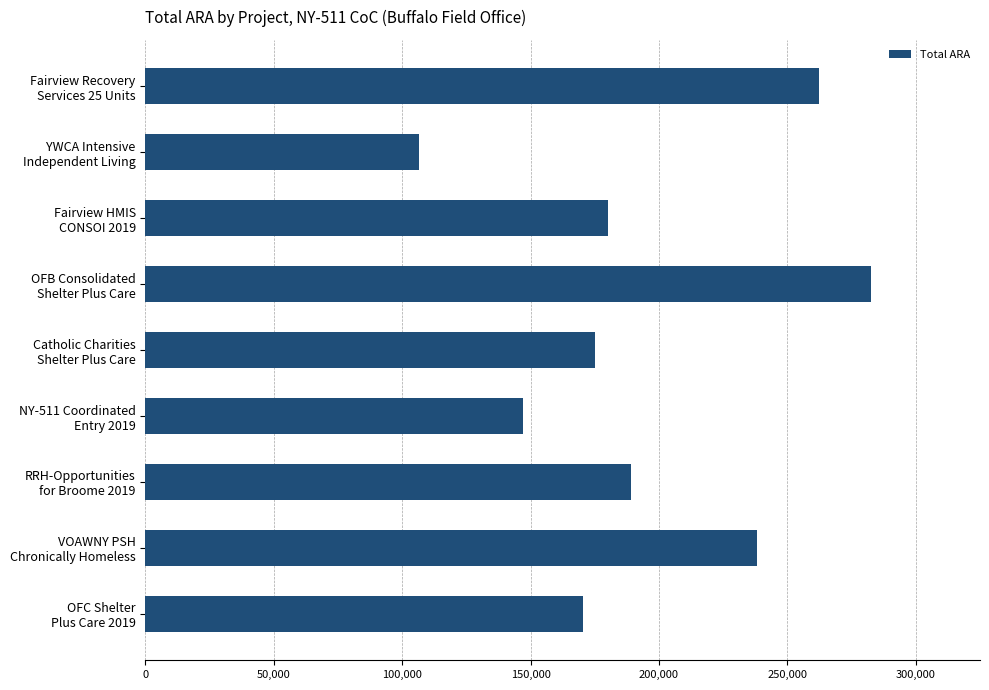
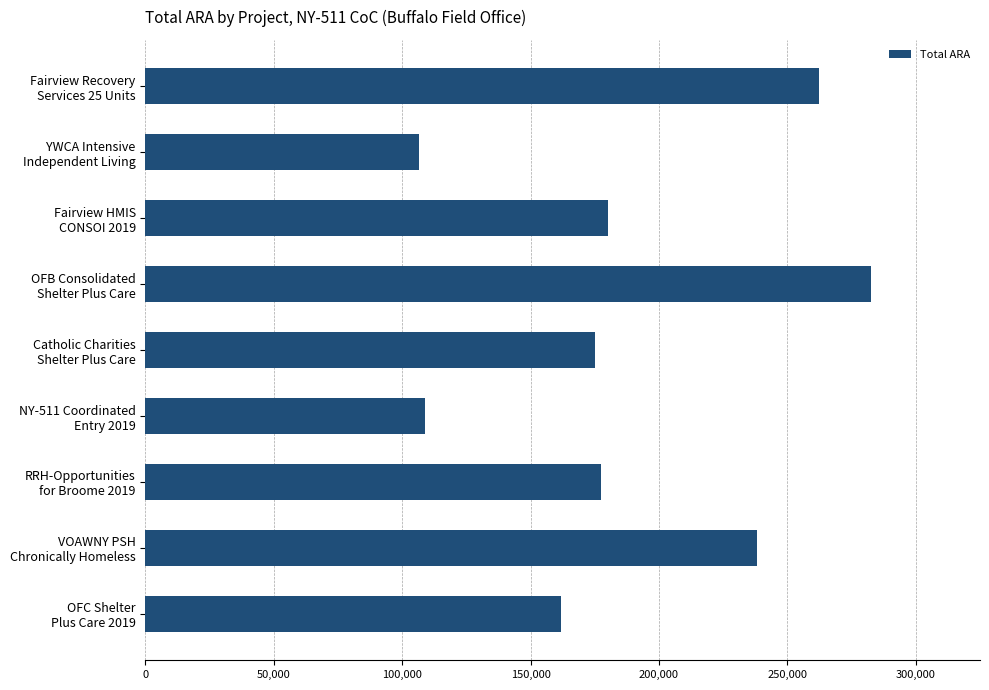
  {
    "Fairview Recovery Services 25 Units": "262,000",
    "YWCA Intensive Independent Living": "107,000",
    "Fairview HMIS CONSOI 2019": "180,000",
    "OFB Consolidated Shelter Plus Care": "283,000",
    "Catholic Charities Shelter Plus Care": "175,000",
-   "NY-511 Coordinated Entry 2019": "147,000",
-   "RRH-Opportunities for Broome 2019": "189,000",
+   "NY-511 Coordinated Entry 2019": "109,000",
+   "RRH-Opportunities for Broome 2019": "177,000",
    "VOAWNY PSH Chronically Homeless": "238,000",
-   "OFC Shelter Plus Care 2019": "170,000"
+   "OFC Shelter Plus Care 2019": "162,000"
  }
